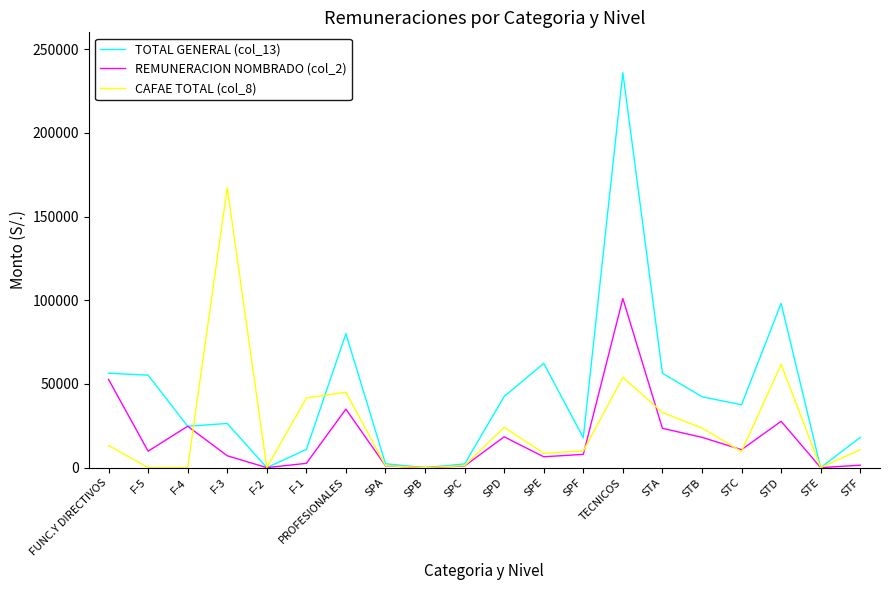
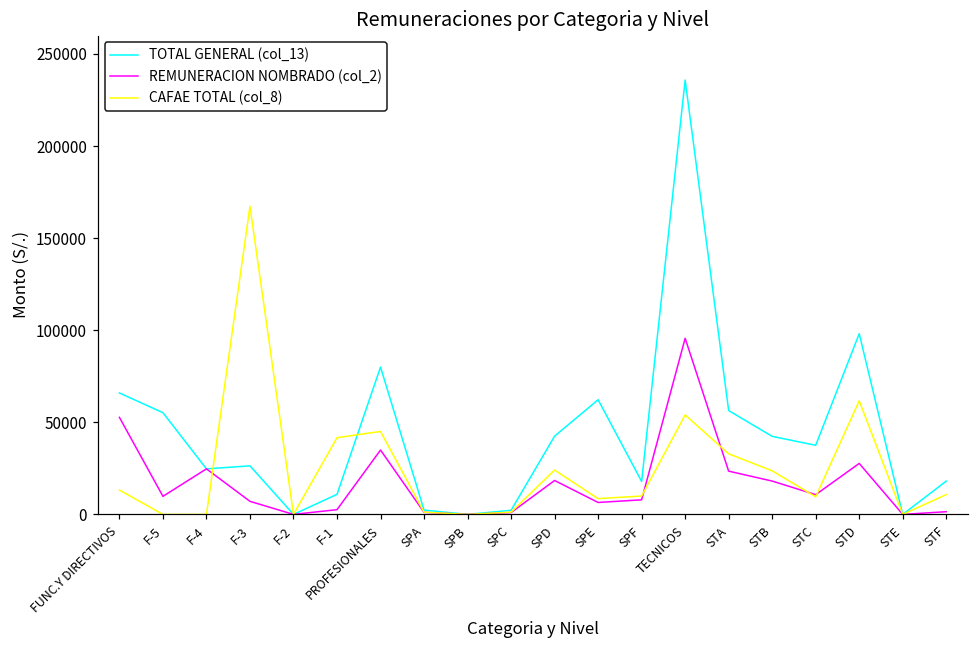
  {
    "TOTAL GENERAL (col_13)": {
-     "FUNC.Y DIRECTIVOS": 56000,
+     "FUNC.Y DIRECTIVOS": 66000,
      "F-5": 55000,
      "F-3": 26000,
      "F-1": 11000,
      "PROFESIONALES": 80000,
      "SPD": 42000,
      "SPE": 62000,
      "SPF": 18000,
      "TECNICOS": 236000,
      "STA": 56000,
      "STB": 42000,
      "STC": 38000,
      "STD": 98000,
      "STF": 18000
    },
    "REMUNERACION NOMBRADO (col_2)": {
      "FUNC.Y DIRECTIVOS": 53000,
      "F-5": 10000,
      "F-3": 7000,
      "F-1": 3000,
      "PROFESIONALES": 35000,
      "SPD": 18000,
      "SPE": 6000,
      "SPF": 8000,
-     "TECNICOS": 101000,
+     "TECNICOS": 96000,
      "STA": 23000,
      "STB": 18000,
      "STD": 28000,
      "STF": 1000
    },
    "CAFAE TOTAL (col_8)": {
      "FUNC.Y DIRECTIVOS": 13000,
      "F-5": 0,
      "F-4": 0,
      "F-3": 167000,
      "F-1": 42000,
      "PROFESIONALES": 45000,
      "SPD": 24000,
      "SPE": 9000,
      "SPF": 10000,
      "TECNICOS": 54000,
      "STA": 33000,
      "STB": 24000,
      "STD": 62000,
      "STF": 11000
    }
  }
